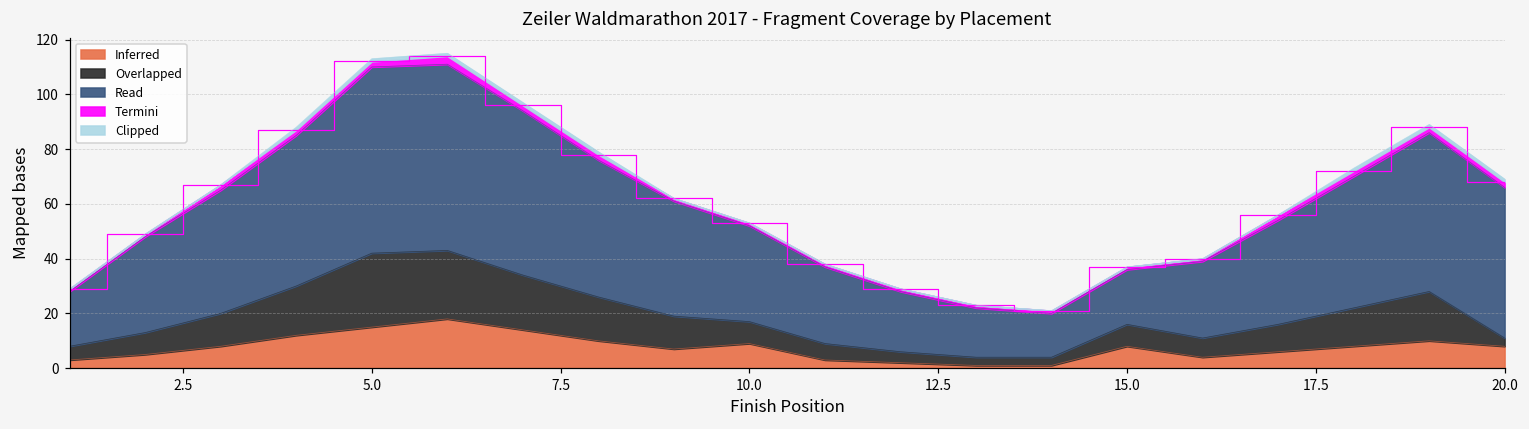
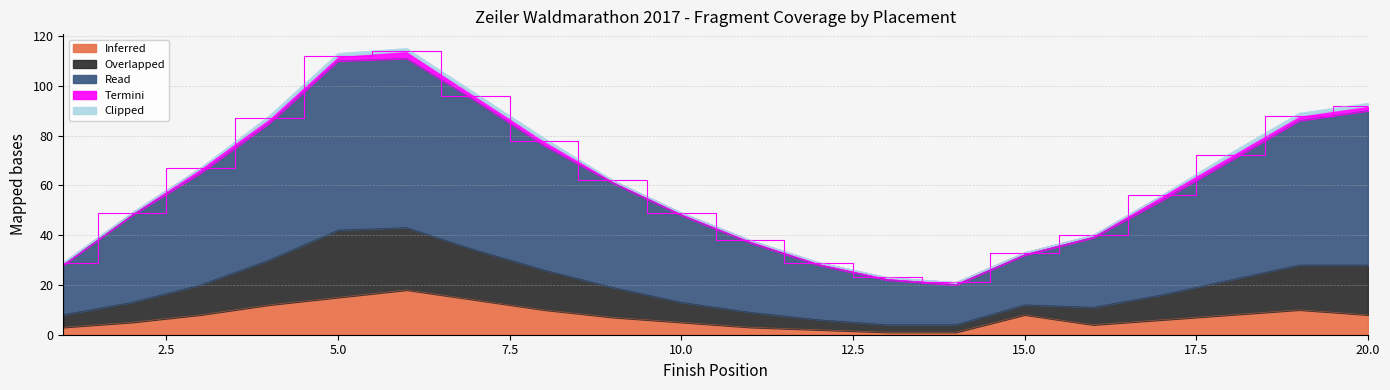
  {
    "Inferred": {
      "5.0": 15,
-     "10.0": 9,
+     "10.0": 5,
      "15.0": 8,
      "20.0": 8
    },
    "Overlapped": {
      "5.0": 27,
      "10.0": 8,
-     "15.0": 8,
-     "20.0": 3
+     "15.0": 4,
+     "20.0": 20
    },
    "Read": {
      "5.0": 68,
-     "20.0": 55
+     "20.0": 62
    }
  }
